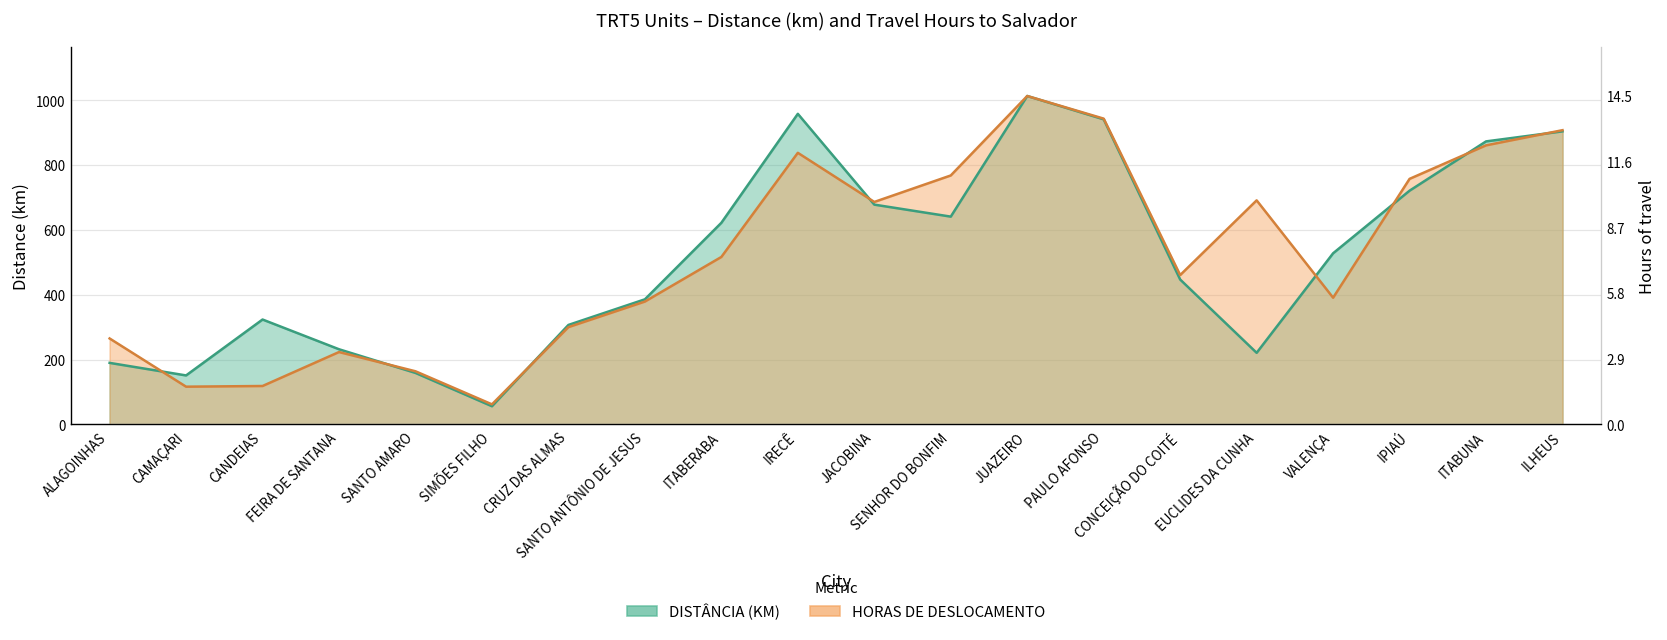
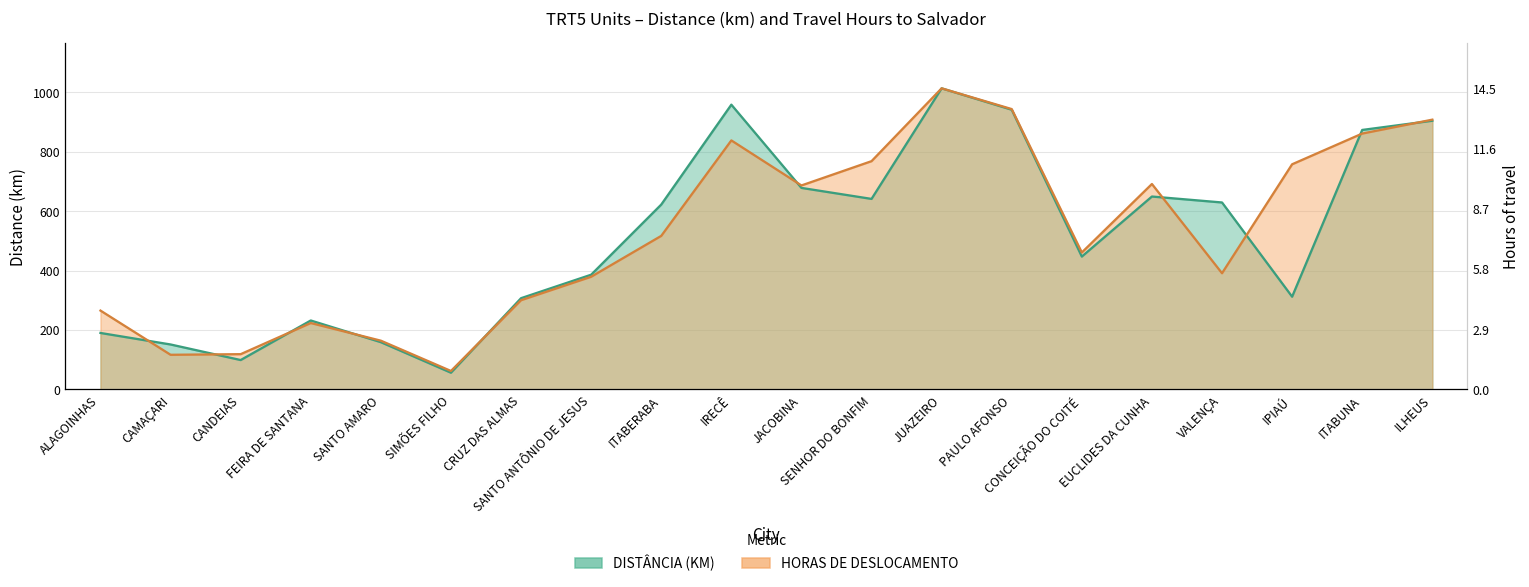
  {
    "DISTÂNCIA (KM)": {
      "ALAGOINHAS": 190,
      "CAMAÇARI": 150,
-     "CANDEIAS": 320,
+     "CANDEIAS": 100,
      "ITABERABA": 620,
      "IRECÊ": 960,
      "SENHOR DO BONFIM": 640,
      "CONCEIÇÃO DO COITÉ": 450,
-     "EUCLIDES DA CUNHA": 220,
-     "VALENÇA": 530,
-     "IPIAÚ": 720,
+     "EUCLIDES DA CUNHA": 650,
+     "VALENÇA": 630,
+     "IPIAÚ": 310,
      "ITABUNA": 870
    }
  }
